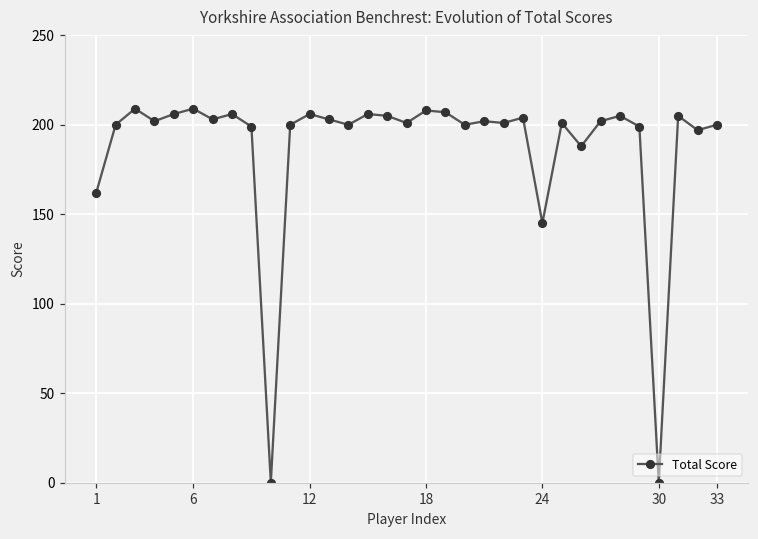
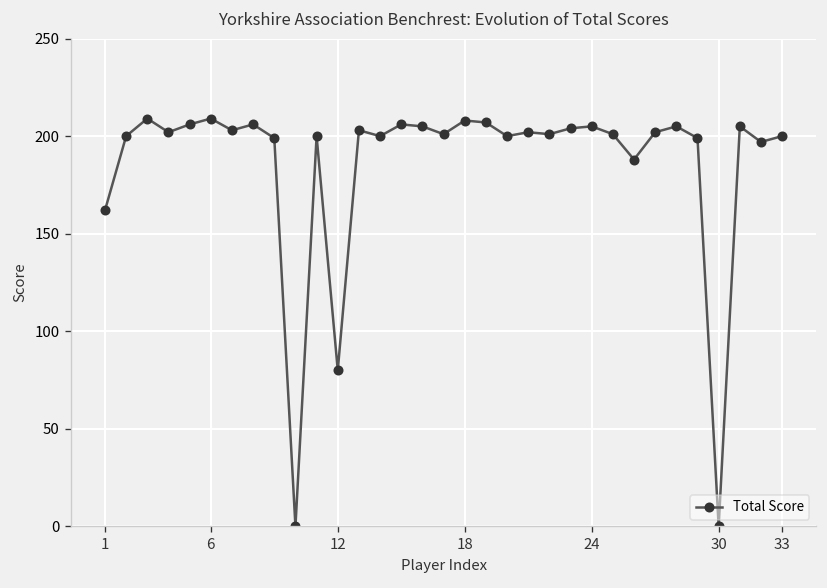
  {
    "1": 162,
    "6": 209,
-   "12": 206,
+   "12": 80,
    "18": 208,
-   "24": 145,
+   "24": 205,
    "30": 0,
    "33": 200
  }
